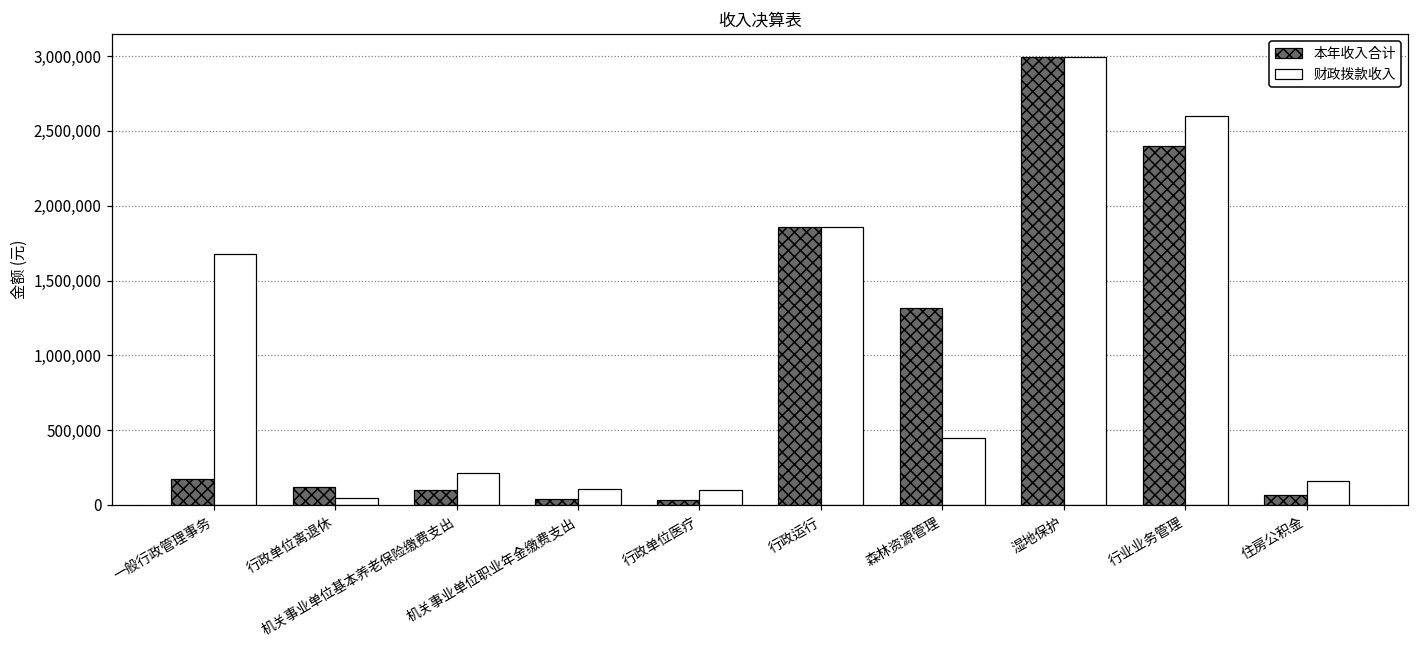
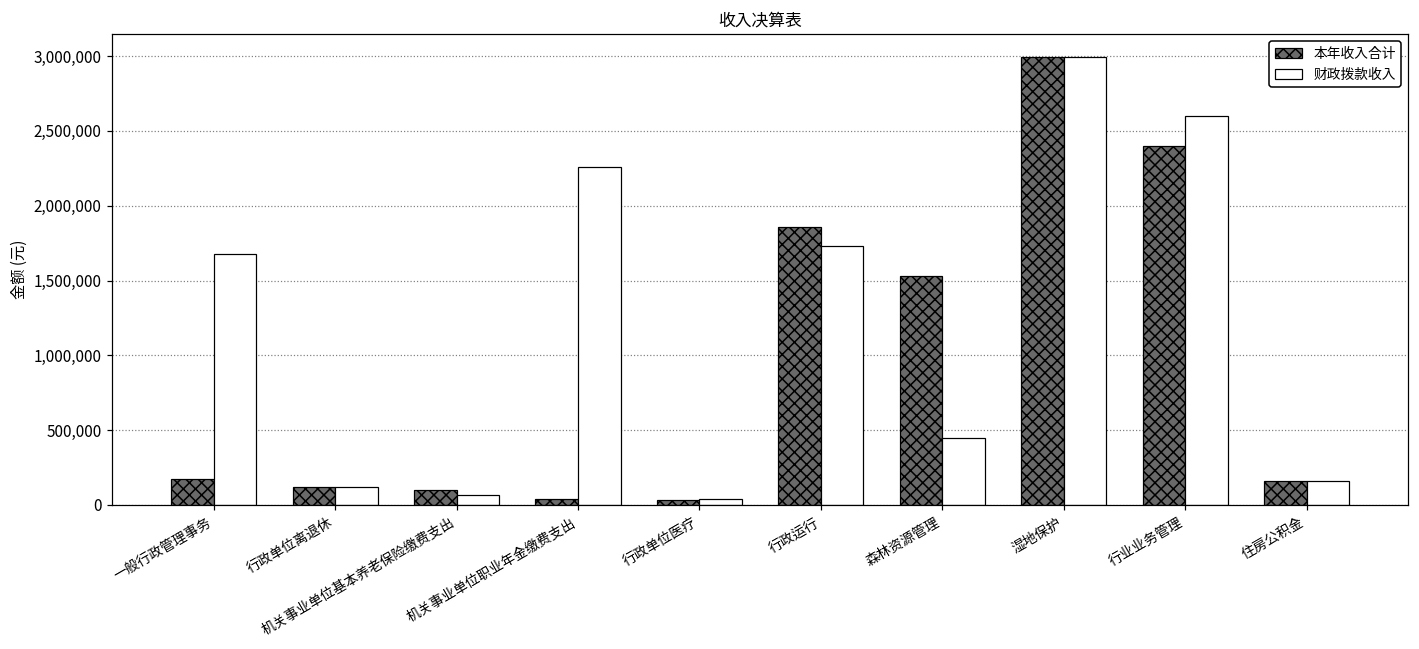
  {
    "本年收入合计": {
      "一般行政管理事务": "180,000",
      "行政单位离退休": "120,000",
      "机关事业单位基本养老保险缴费支出": "100,000",
      "机关事业单位职业年金缴费支出": "40,000",
      "行政单位医疗": "30,000",
      "行政运行": "1,860,000",
-     "森林资源管理": "1,320,000",
+     "森林资源管理": "1,530,000",
      "湿地保护": "3,000,000",
      "行业业务管理": "2,400,000",
-     "住房公积金": "60,000"
+     "住房公积金": "160,000"
    },
    "财政拨款收入": {
      "一般行政管理事务": "1,670,000",
-     "行政单位离退休": "40,000",
-     "机关事业单位基本养老保险缴费支出": "220,000",
-     "机关事业单位职业年金缴费支出": "110,000",
-     "行政单位医疗": "100,000",
-     "行政运行": "1,860,000",
+     "行政单位离退休": "120,000",
+     "机关事业单位基本养老保险缴费支出": "70,000",
+     "机关事业单位职业年金缴费支出": "2,260,000",
+     "行政单位医疗": "40,000",
+     "行政运行": "1,730,000",
      "森林资源管理": "450,000",
      "湿地保护": "3,000,000",
      "行业业务管理": "2,600,000",
      "住房公积金": "160,000"
    }
  }
